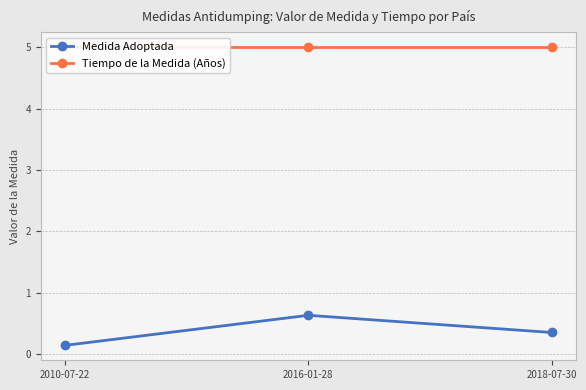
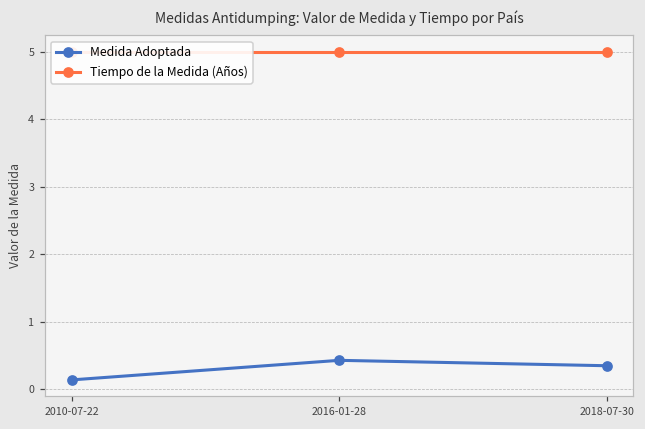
  {
    "Medida Adoptada": {
      "2010-07-22": 0.1,
-     "2016-01-28": 0.6,
+     "2016-01-28": 0.4,
      "2018-07-30": 0.4
    },
    "Tiempo de la Medida (Años)": {
      "2016-01-28": 5.0,
      "2018-07-30": 5.0
    }
  }
